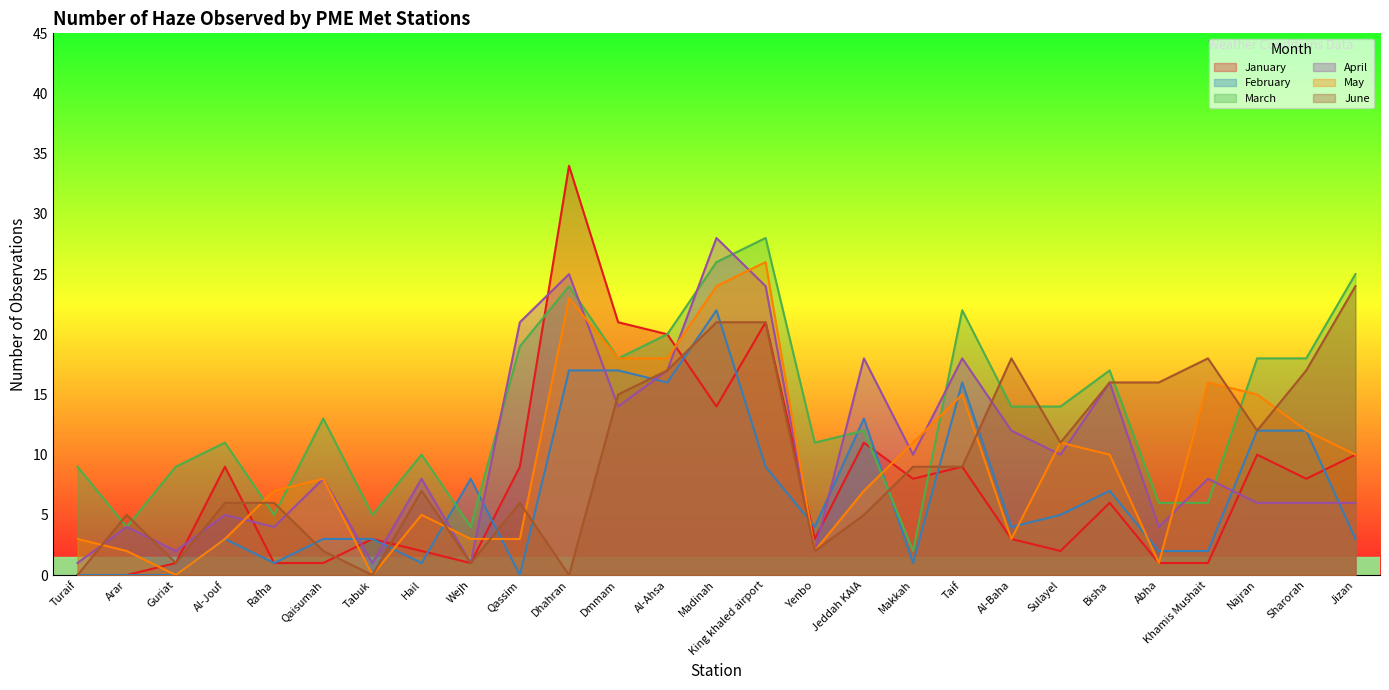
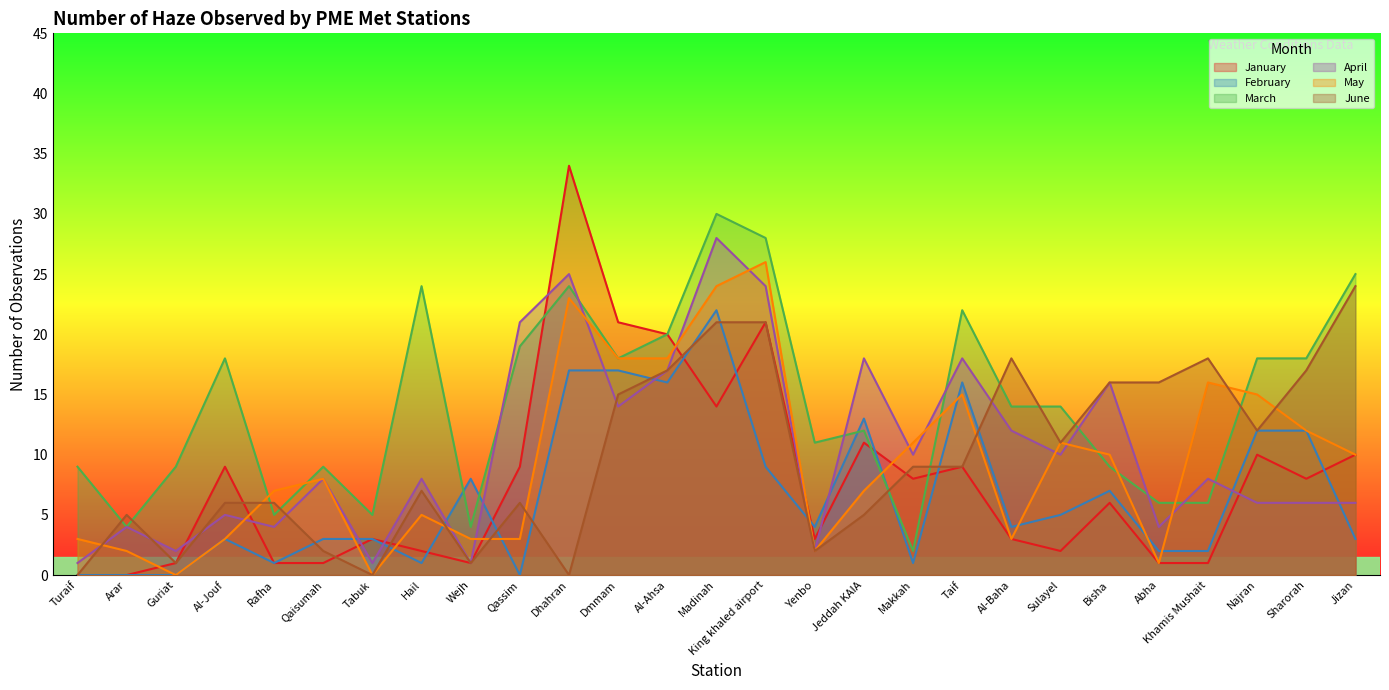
  {
    "March": {
      "Turaif": 9,
      "Guriat": 9,
-     "Al-Jouf": 11,
+     "Al-Jouf": 18,
      "Rafha": 5,
-     "Qaisumah": 13,
+     "Qaisumah": 9,
      "Tabuk": 5,
-     "Hail": 10,
+     "Hail": 24,
      "Wejh": 4,
      "Qassim": 19,
      "Dhahran": 24,
-     "Madinah": 26,
+     "Madinah": 30,
      "King khaled airport": 28,
      "Yenbo": 11,
      "Jeddah KAIA": 12,
      "Makkah": 2,
      "Taif": 22,
      "Al-Baha": 14,
      "Sulayel": 14,
-     "Bisha": 17,
+     "Bisha": 9,
      "Abha": 6,
      "Khamis Mushait": 6,
      "Najran": 18,
      "Sharorah": 18,
      "Jizan": 25
    }
  }
